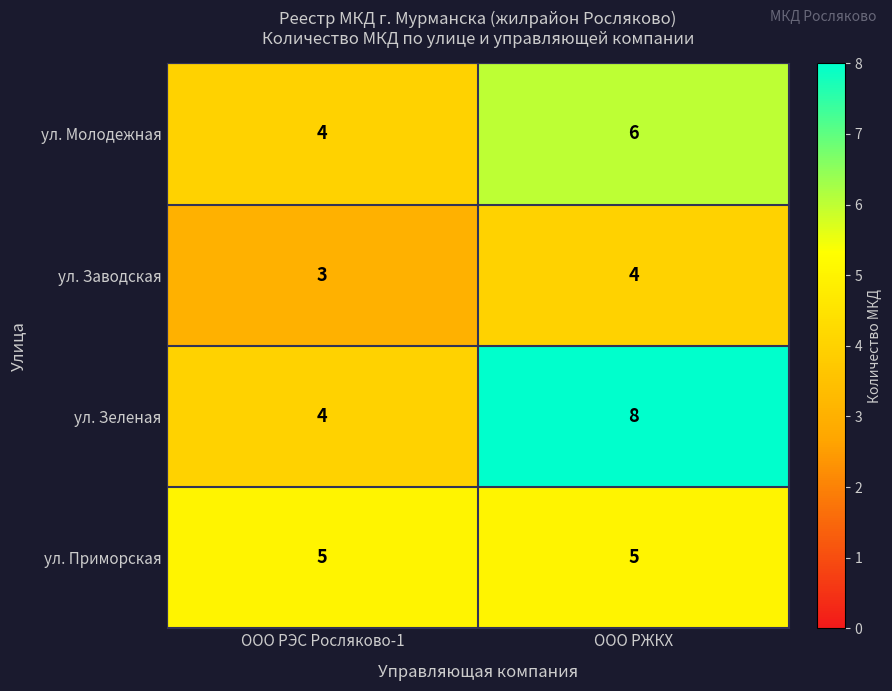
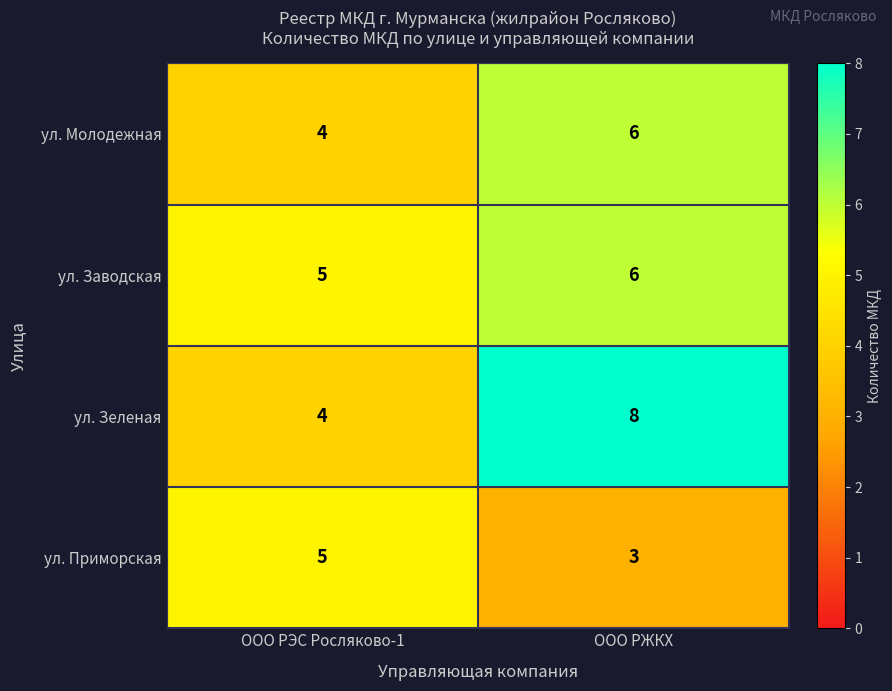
  {
    "ул. Молодежная": {
      "ООО РЭС Росляково-1": 4,
      "ООО РЖКХ": 6
    },
    "ул. Заводская": {
-     "ООО РЭС Росляково-1": 3,
-     "ООО РЖКХ": 4
+     "ООО РЭС Росляково-1": 5,
+     "ООО РЖКХ": 6
    },
    "ул. Зеленая": {
      "ООО РЭС Росляково-1": 4,
      "ООО РЖКХ": 8
    },
    "ул. Приморская": {
      "ООО РЭС Росляково-1": 5,
-     "ООО РЖКХ": 5
+     "ООО РЖКХ": 3
    }
  }
